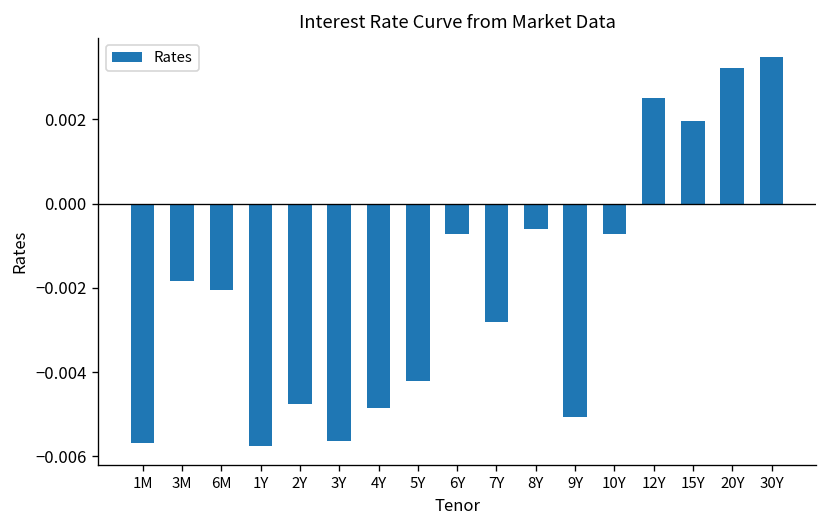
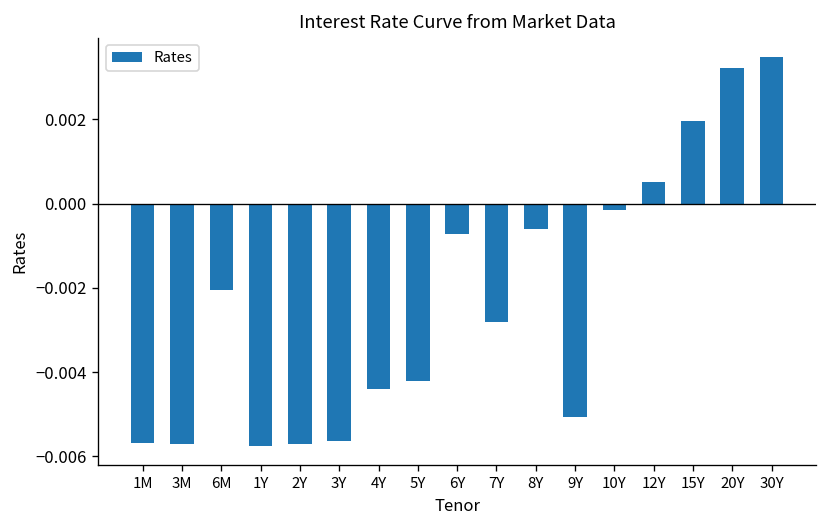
  {
    "1M": -0.0057,
-   "3M": -0.0018,
+   "3M": -0.0057,
    "6M": -0.0021,
    "1Y": -0.0058,
-   "2Y": -0.0048,
+   "2Y": -0.0057,
    "3Y": -0.0056,
-   "4Y": -0.0048,
+   "4Y": -0.0044,
    "5Y": -0.0042,
    "6Y": -0.0007,
    "7Y": -0.0028,
    "8Y": -0.0006,
    "9Y": -0.0051,
-   "10Y": -0.0007,
-   "12Y": 0.0025,
+   "10Y": -0.0002,
+   "12Y": 0.0005,
    "15Y": 0.0020,
    "20Y": 0.0032,
    "30Y": 0.0035
  }
